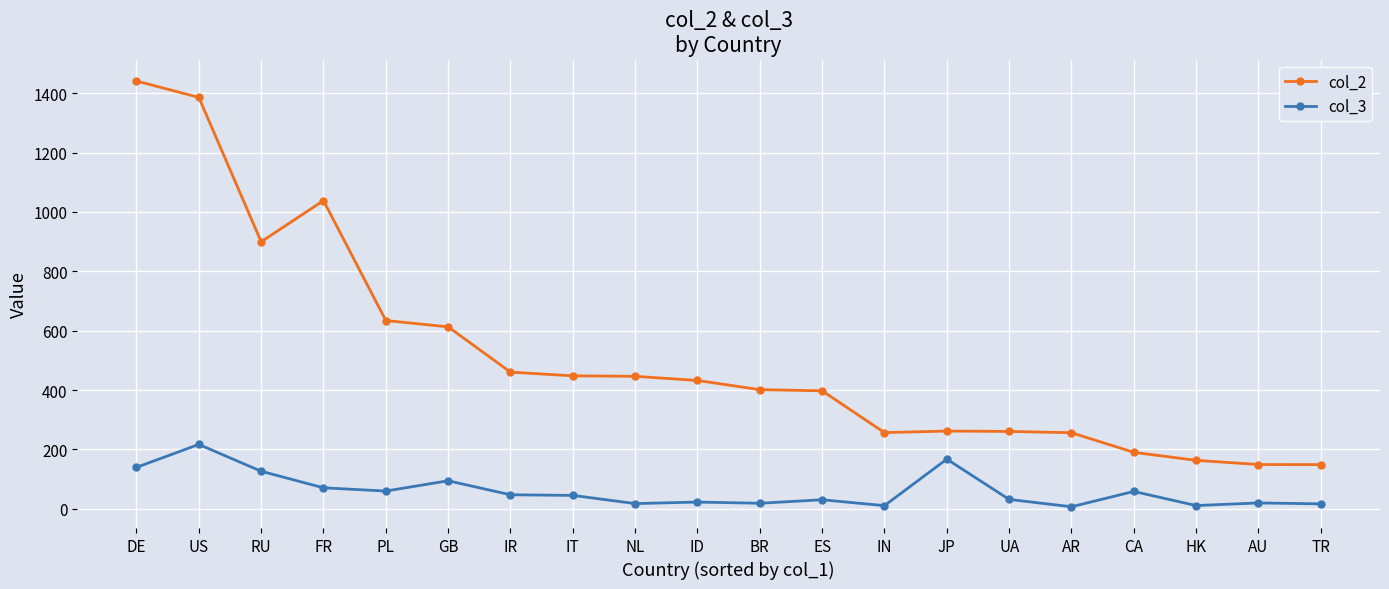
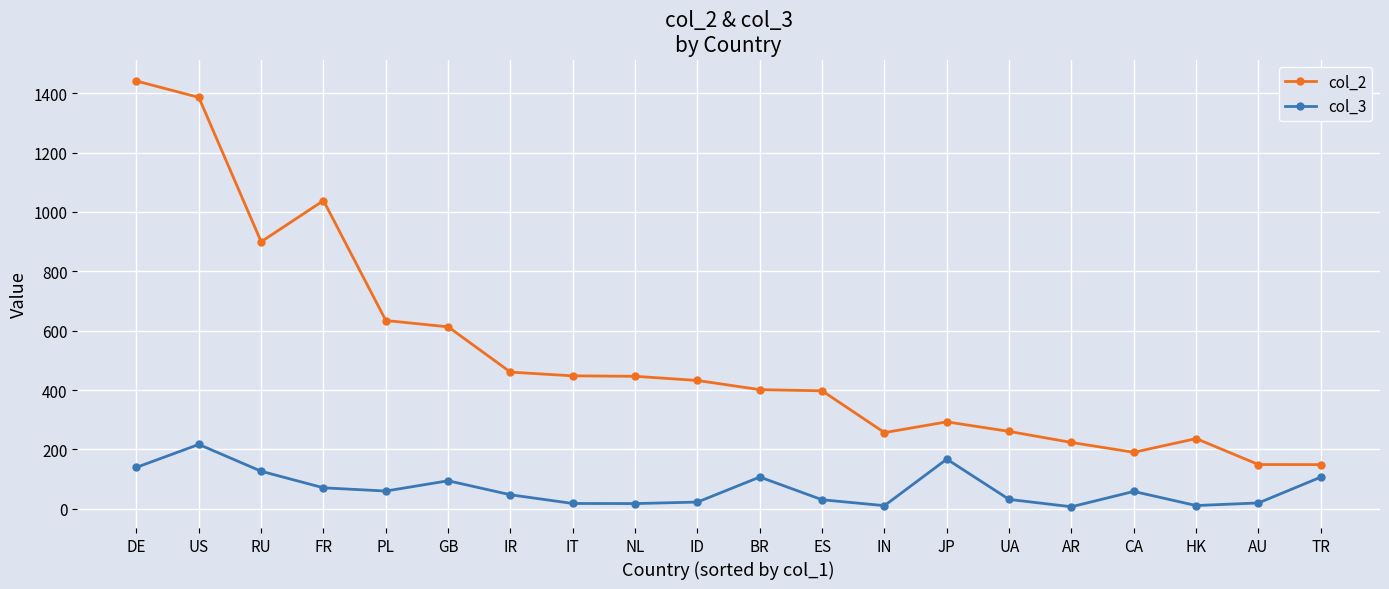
  {
    "col_2": {
      "DE": 1440,
      "US": 1390,
      "RU": 900,
      "FR": 1040,
      "PL": 630,
      "GB": 610,
      "IR": 460,
      "IT": 450,
      "NL": 450,
      "ID": 430,
      "BR": 400,
      "ES": 400,
      "IN": 260,
-     "JP": 260,
+     "JP": 290,
      "UA": 260,
-     "AR": 260,
+     "AR": 220,
      "CA": 190,
-     "HK": 160,
+     "HK": 240,
      "AU": 150,
      "TR": 150
    },
    "col_3": {
      "DE": 140,
      "US": 220,
      "RU": 130,
      "FR": 70,
      "PL": 60,
      "GB": 90,
      "IR": 50,
-     "IT": 50,
+     "IT": 20,
      "NL": 20,
      "ID": 20,
-     "BR": 20,
+     "BR": 110,
      "ES": 30,
      "IN": 10,
      "JP": 170,
      "UA": 30,
      "AR": 10,
      "CA": 60,
      "HK": 10,
      "AU": 20,
-     "TR": 20
+     "TR": 110
    }
  }
